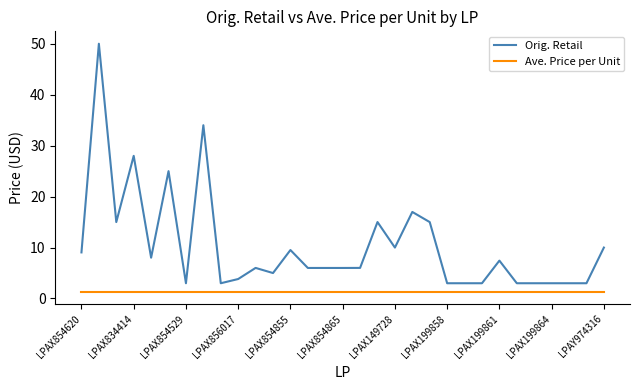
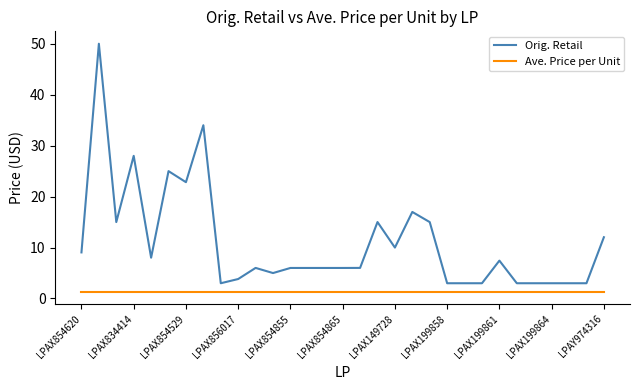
  {
    "Orig. Retail": {
      "LPAX854620": 9,
      "LPAX834414": 28,
-     "LPAX854529": 3,
+     "LPAX854529": 23,
      "LPAX856017": 4,
-     "LPAX854855": 10,
+     "LPAX854855": 6,
      "LPAX854865": 6,
      "LPAX149728": 10,
      "LPAX199858": 3,
      "LPAX199861": 7,
      "LPAX199864": 3,
-     "LPAY974316": 10
+     "LPAY974316": 12
    },
    "Ave. Price per Unit": {
      "LPAX854620": 1,
      "LPAX834414": 1,
      "LPAX854529": 1,
      "LPAX856017": 1,
      "LPAX854855": 1,
      "LPAX854865": 1,
      "LPAX149728": 1,
      "LPAX199858": 1,
      "LPAX199861": 1,
      "LPAX199864": 1,
      "LPAY974316": 1
    }
  }
